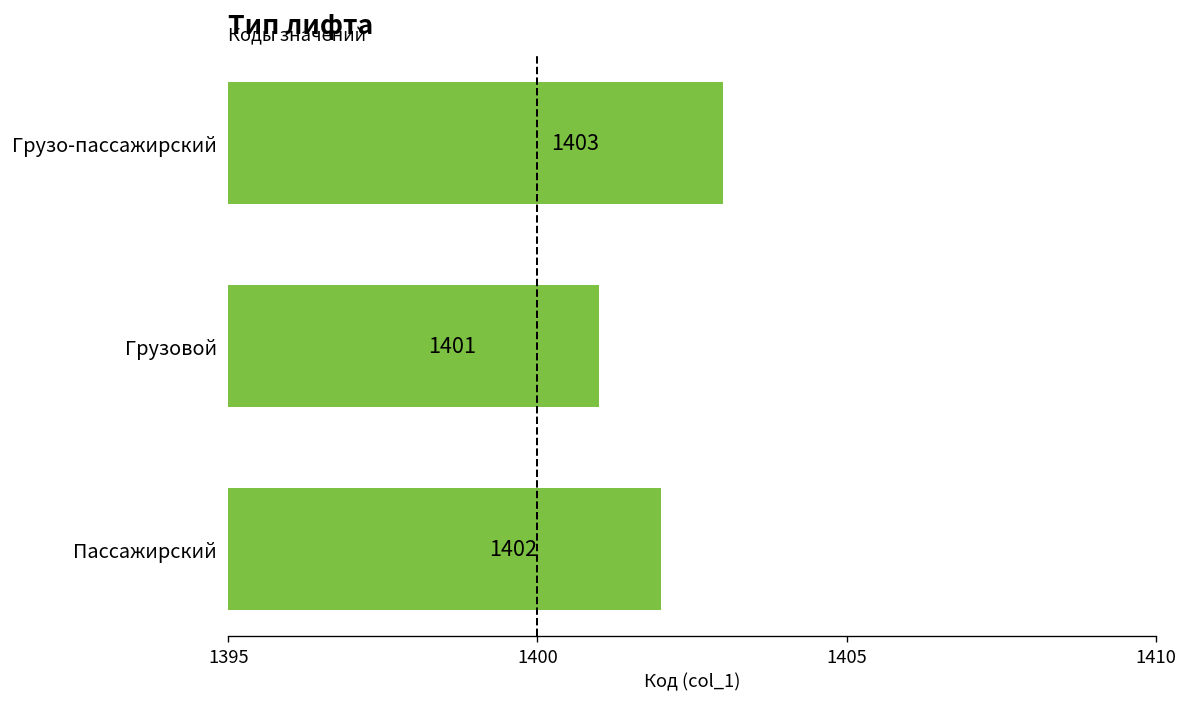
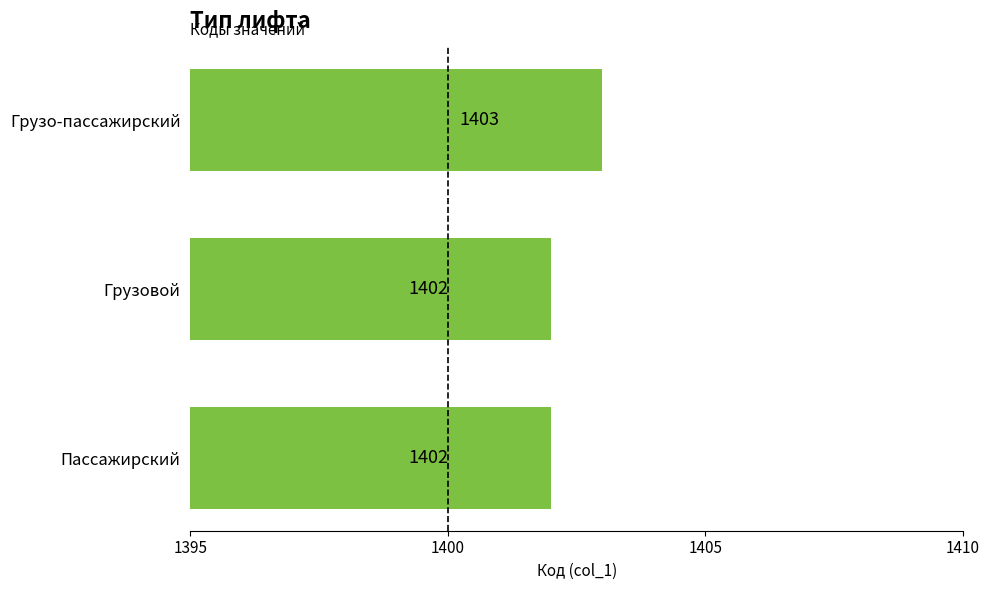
  {
    "Грузо-пассажирский": 1403,
-   "Грузовой": 1401,
+   "Грузовой": 1402,
    "Пассажирский": 1402
  }
